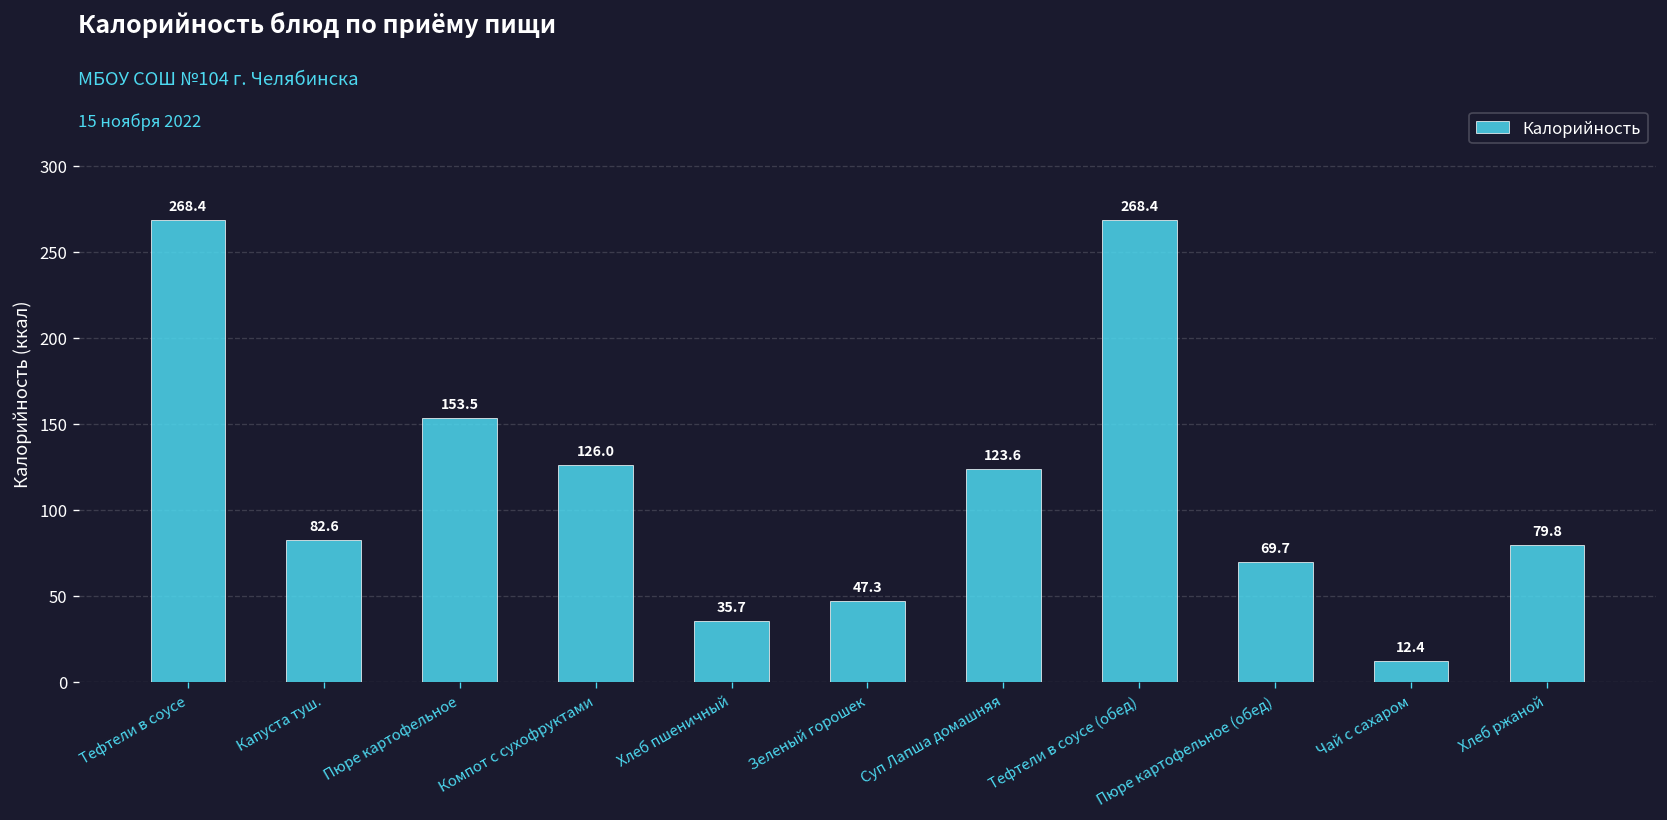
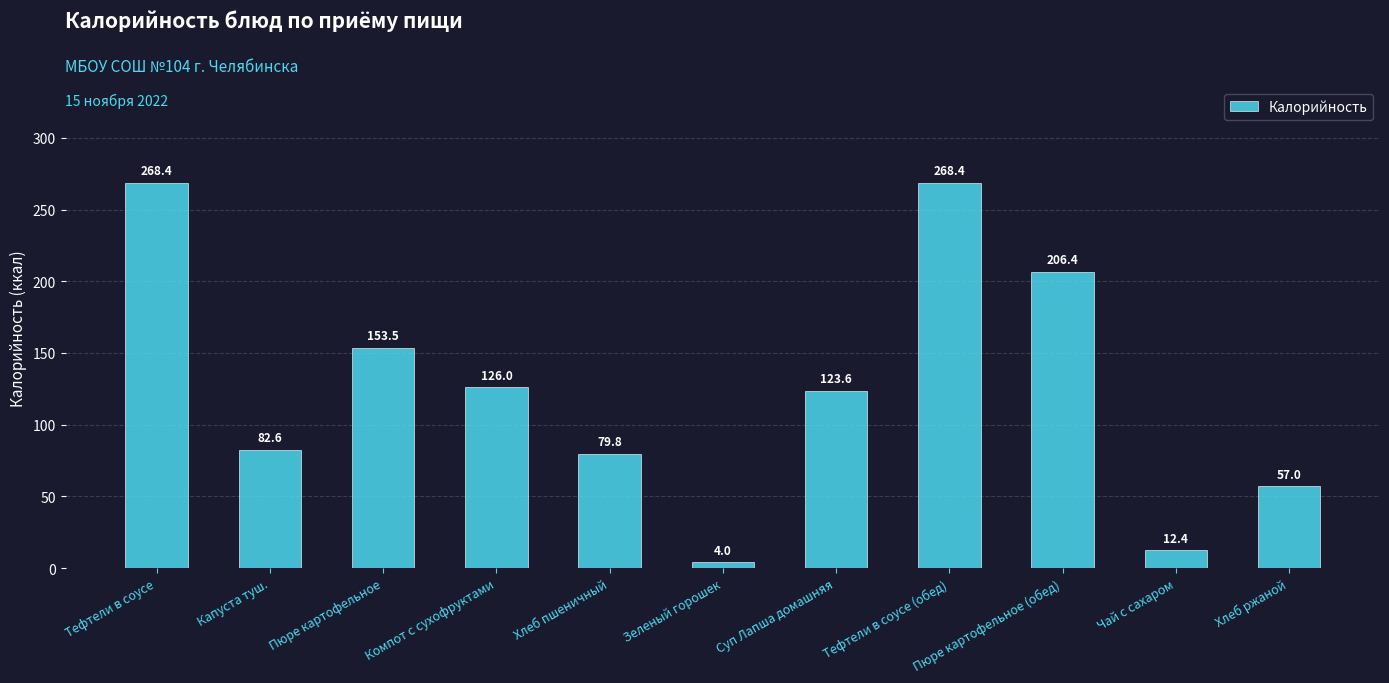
  {
    "Тефтели в соусе": 268.4,
    "Капуста туш.": 82.6,
    "Пюре картофельное": 153.5,
    "Компот с сухофруктами": 126.0,
-   "Хлеб пшеничный": 35.7,
-   "Зеленый горошек": 47.3,
+   "Хлеб пшеничный": 79.8,
+   "Зеленый горошек": 4.0,
    "Суп Лапша домашняя": 123.6,
    "Тефтели в соусе (обед)": 268.4,
-   "Пюре картофельное (обед)": 69.7,
+   "Пюре картофельное (обед)": 206.4,
    "Чай с сахаром": 12.4,
-   "Хлеб ржаной": 79.8
+   "Хлеб ржаной": 57.0
  }
